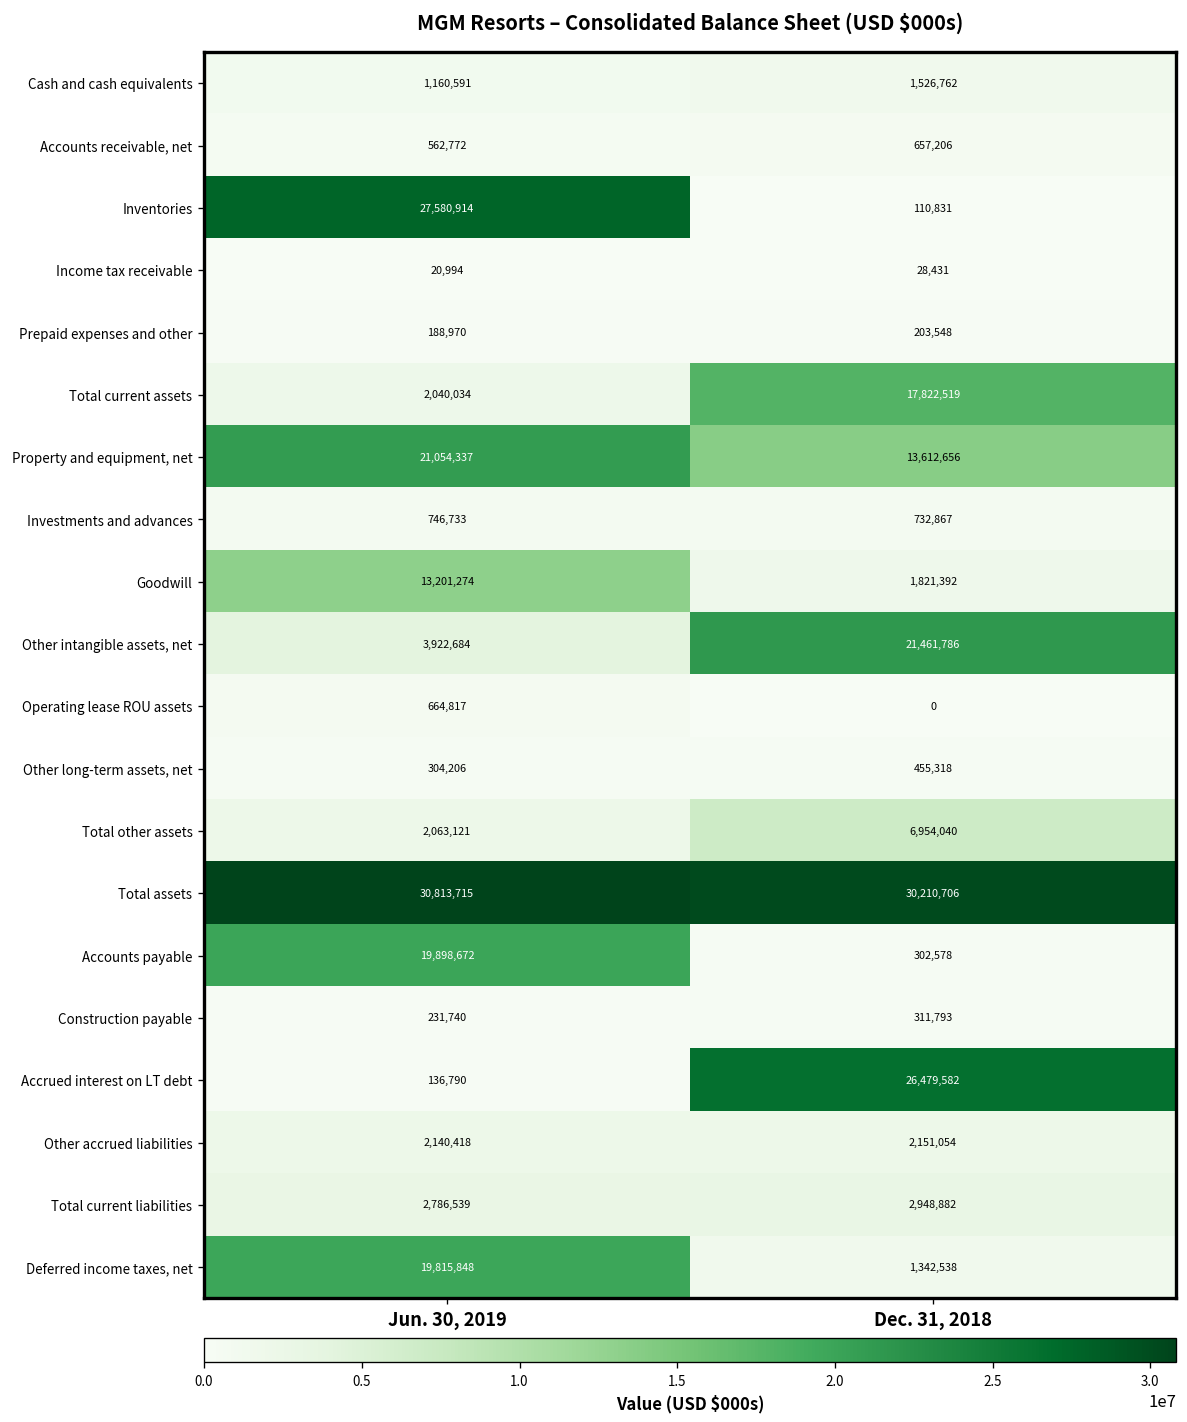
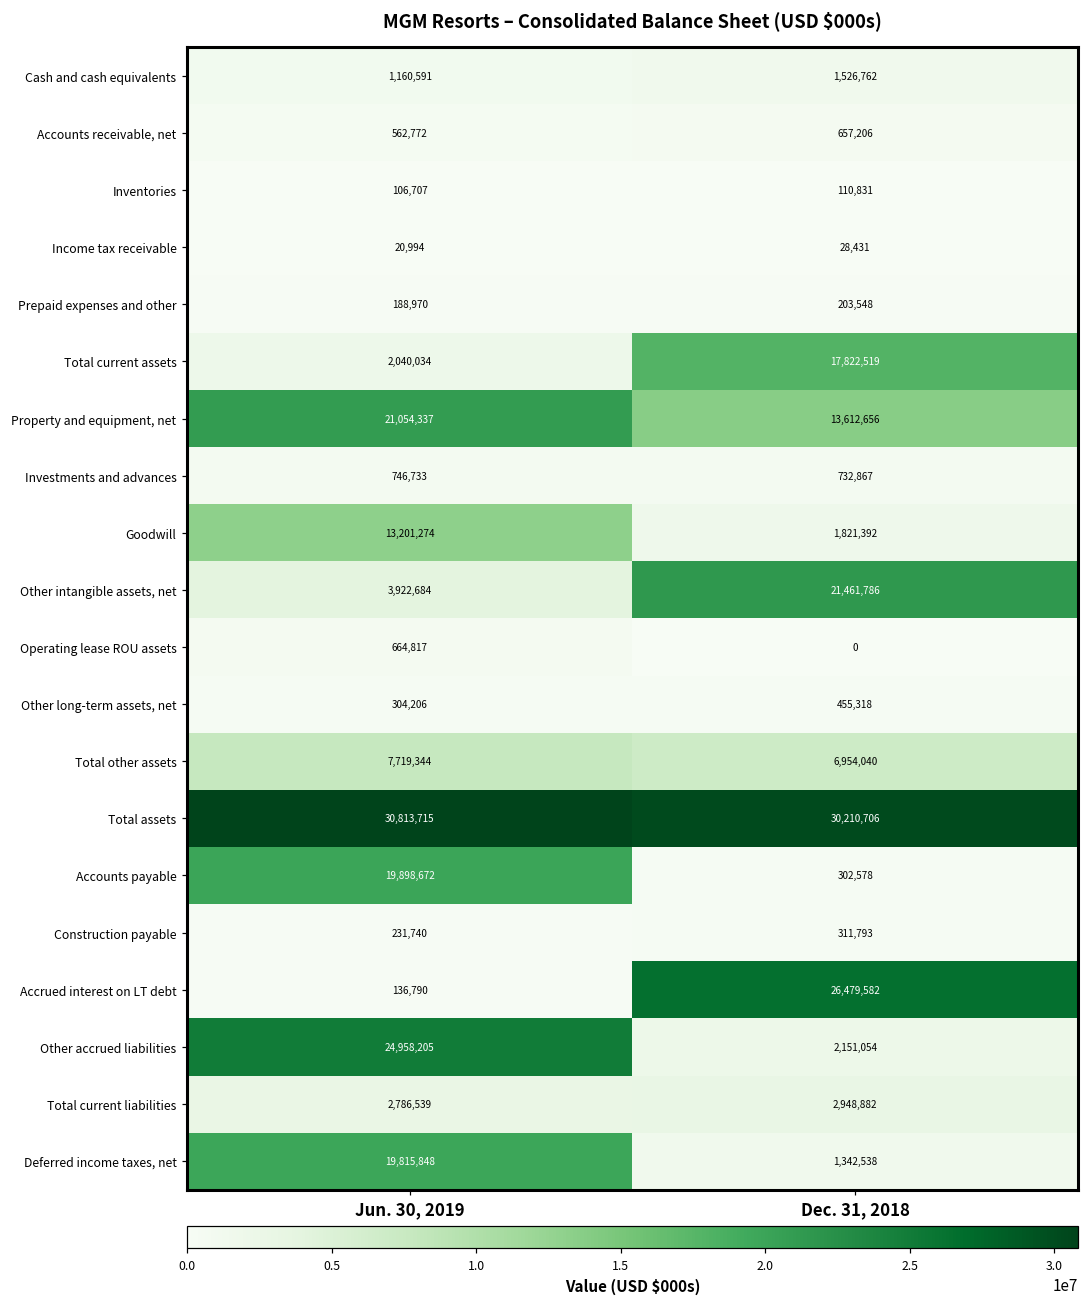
  {
    "Cash and cash equivalents": {
      "Jun. 30, 2019": "1,160,591",
      "Dec. 31, 2018": "1,526,762"
    },
    "Accounts receivable, net": {
      "Jun. 30, 2019": "562,772",
      "Dec. 31, 2018": "657,206"
    },
    "Inventories": {
-     "Jun. 30, 2019": "27,580,914",
+     "Jun. 30, 2019": "106,707",
      "Dec. 31, 2018": "110,831"
    },
    "Income tax receivable": {
      "Jun. 30, 2019": "20,994",
      "Dec. 31, 2018": "28,431"
    },
    "Prepaid expenses and other": {
      "Jun. 30, 2019": "188,970",
      "Dec. 31, 2018": "203,548"
    },
    "Total current assets": {
      "Jun. 30, 2019": "2,040,034",
      "Dec. 31, 2018": "17,822,519"
    },
    "Property and equipment, net": {
      "Jun. 30, 2019": "21,054,337",
      "Dec. 31, 2018": "13,612,656"
    },
    "Investments and advances": {
      "Jun. 30, 2019": "746,733",
      "Dec. 31, 2018": "732,867"
    },
    "Goodwill": {
      "Jun. 30, 2019": "13,201,274",
      "Dec. 31, 2018": "1,821,392"
    },
    "Other intangible assets, net": {
      "Jun. 30, 2019": "3,922,684",
      "Dec. 31, 2018": "21,461,786"
    },
    "Operating lease ROU assets": {
      "Jun. 30, 2019": "664,817",
      "Dec. 31, 2018": "0"
    },
    "Other long-term assets, net": {
      "Jun. 30, 2019": "304,206",
      "Dec. 31, 2018": "455,318"
    },
    "Total other assets": {
-     "Jun. 30, 2019": "2,063,121",
+     "Jun. 30, 2019": "7,719,344",
      "Dec. 31, 2018": "6,954,040"
    },
    "Total assets": {
      "Jun. 30, 2019": "30,813,715",
      "Dec. 31, 2018": "30,210,706"
    },
    "Accounts payable": {
      "Jun. 30, 2019": "19,898,672",
      "Dec. 31, 2018": "302,578"
    },
    "Construction payable": {
      "Jun. 30, 2019": "231,740",
      "Dec. 31, 2018": "311,793"
    },
    "Accrued interest on LT debt": {
      "Jun. 30, 2019": "136,790",
      "Dec. 31, 2018": "26,479,582"
    },
    "Other accrued liabilities": {
-     "Jun. 30, 2019": "2,140,418",
+     "Jun. 30, 2019": "24,958,205",
      "Dec. 31, 2018": "2,151,054"
    },
    "Total current liabilities": {
      "Jun. 30, 2019": "2,786,539",
      "Dec. 31, 2018": "2,948,882"
    },
    "Deferred income taxes, net": {
      "Jun. 30, 2019": "19,815,848",
      "Dec. 31, 2018": "1,342,538"
    }
  }
